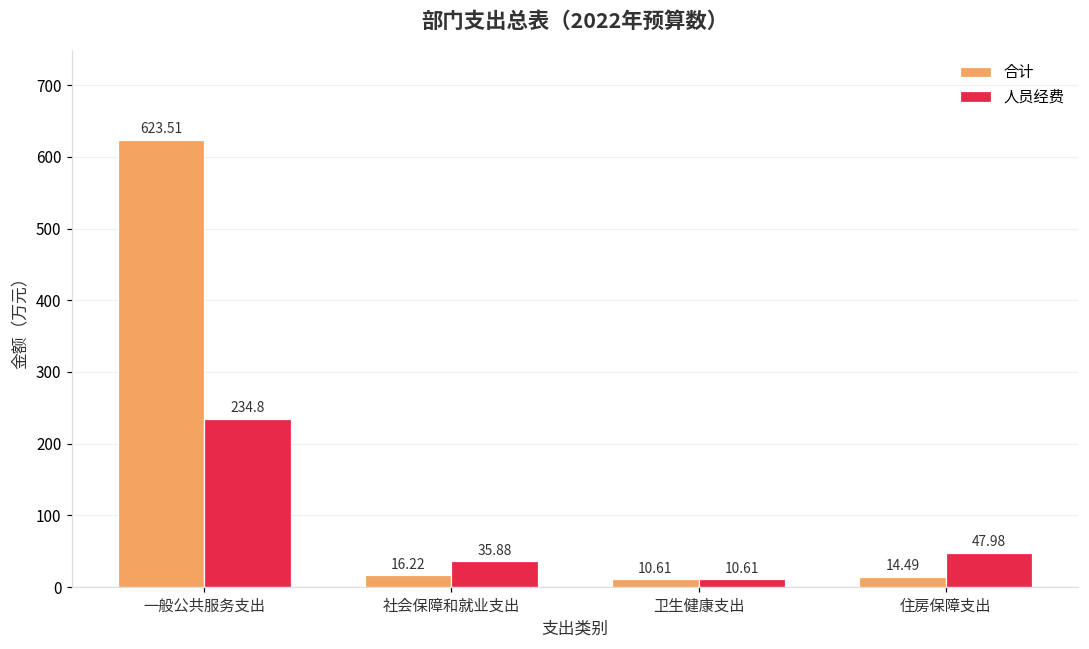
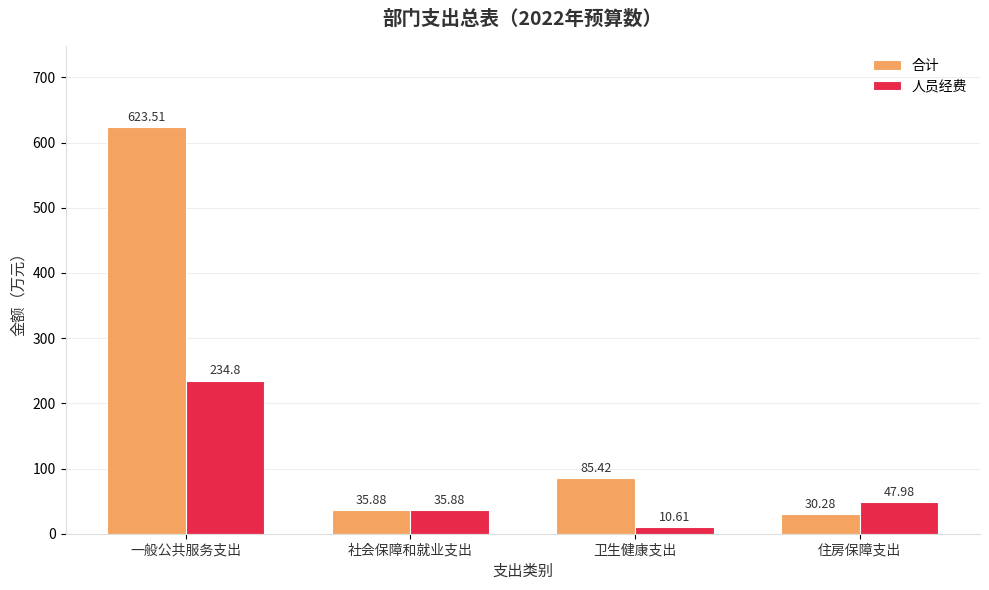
  {
    "合计": {
      "一般公共服务支出": 623.51,
-     "社会保障和就业支出": 16.22,
-     "卫生健康支出": 10.61,
-     "住房保障支出": 14.49
+     "社会保障和就业支出": 35.88,
+     "卫生健康支出": 85.42,
+     "住房保障支出": 30.28
    },
    "人员经费": {
      "一般公共服务支出": 234.8,
      "社会保障和就业支出": 35.88,
      "卫生健康支出": 10.61,
      "住房保障支出": 47.98
    }
  }
